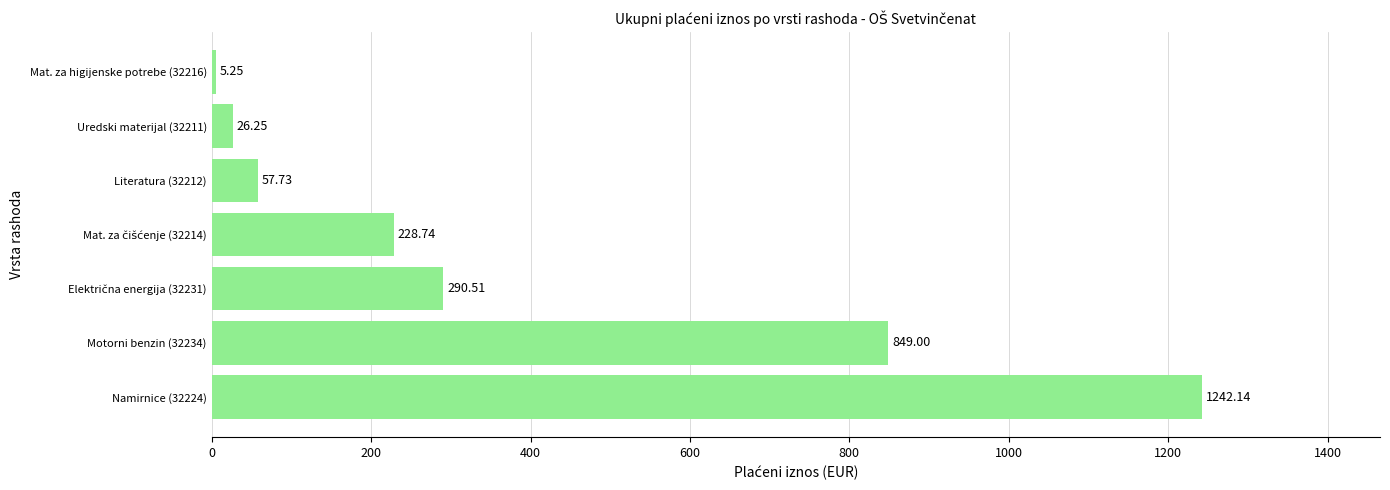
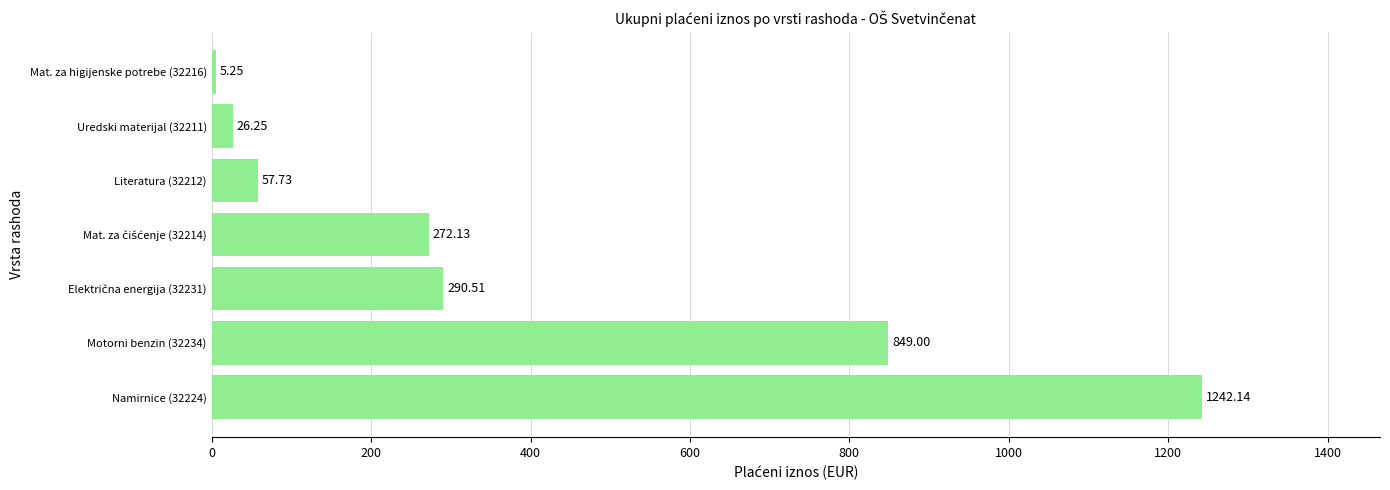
  {
    "Mat. za higijenske potrebe (32216)": 5.25,
    "Uredski materijal (32211)": 26.25,
    "Literatura (32212)": 57.73,
-   "Mat. za čišćenje (32214)": 228.74,
+   "Mat. za čišćenje (32214)": 272.13,
    "Električna energija (32231)": 290.51,
    "Motorni benzin (32234)": 849.00,
    "Namirnice (32224)": 1242.14
  }
